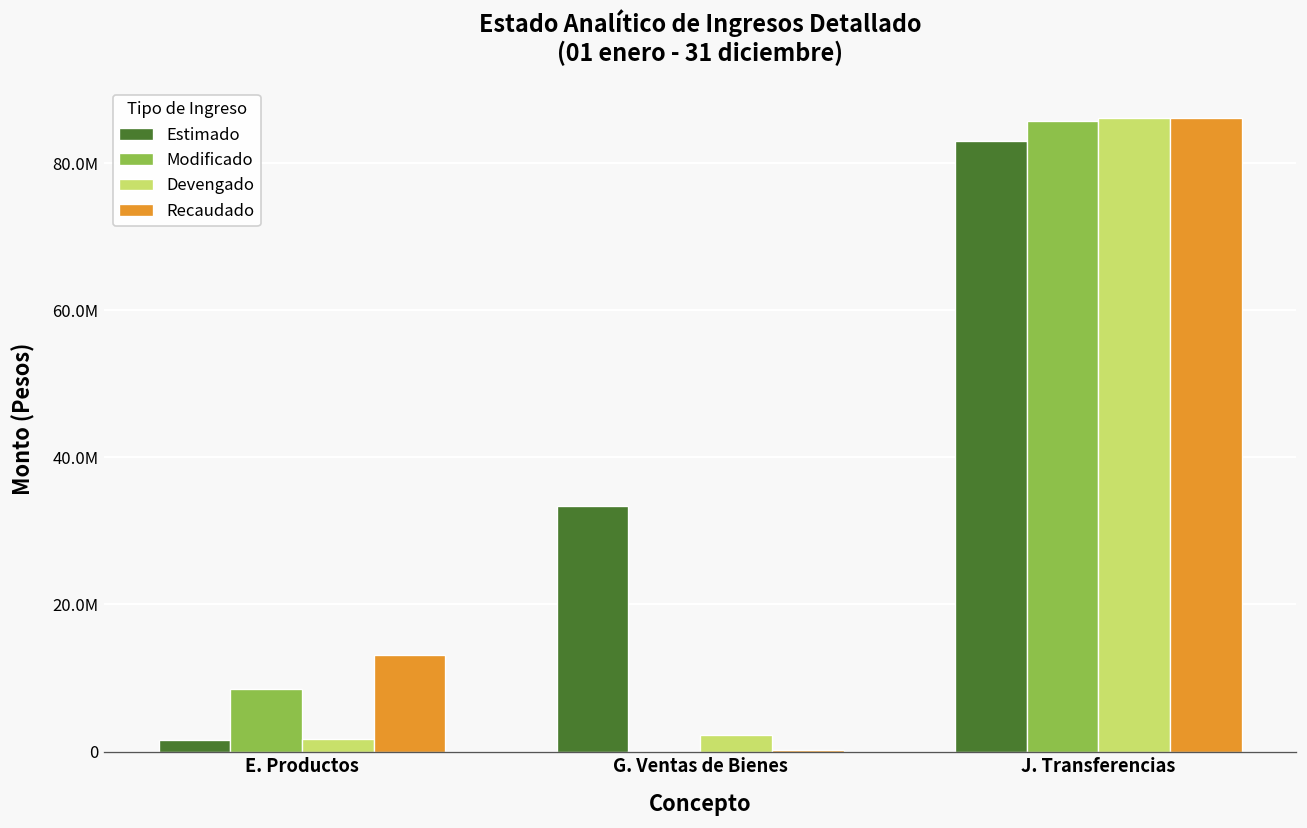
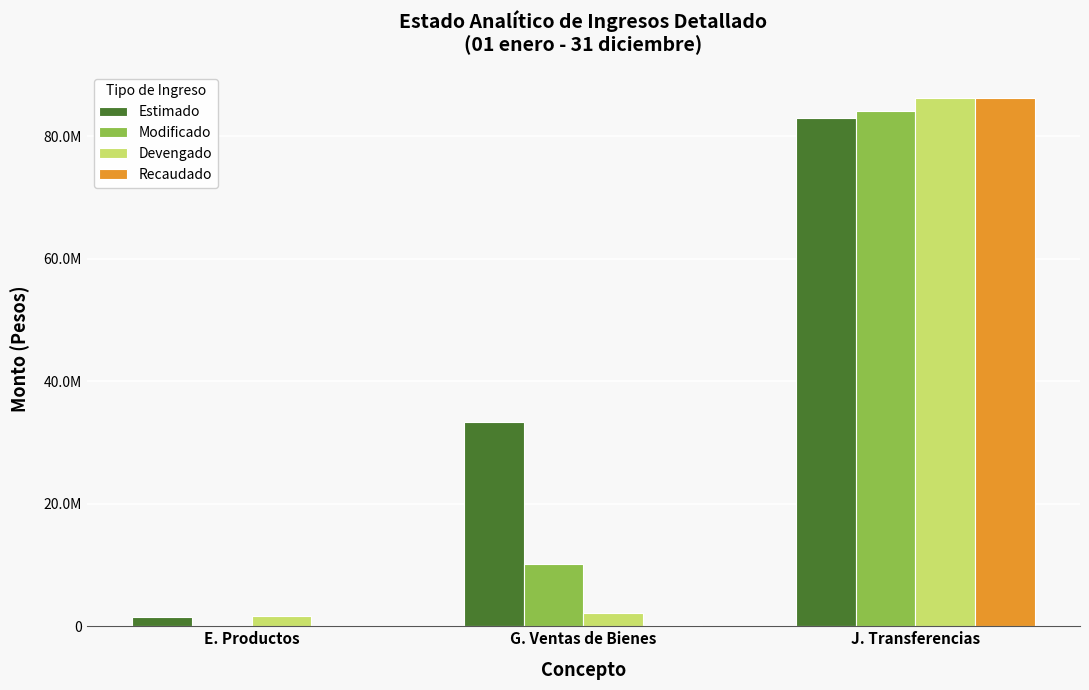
  {
    "Estimado": {
      "E. Productos": 2000000,
      "G. Ventas de Bienes": 33000000,
      "J. Transferencias": 83000000
    },
    "Modificado": {
-     "E. Productos": 8000000,
-     "G. Ventas de Bienes": 0,
-     "J. Transferencias": 86000000
+     "E. Productos": 0,
+     "G. Ventas de Bienes": 10000000,
+     "J. Transferencias": 84000000
    },
    "Devengado": {
      "E. Productos": 2000000,
      "G. Ventas de Bienes": 2000000,
      "J. Transferencias": 86000000
    },
    "Recaudado": {
-     "E. Productos": 13000000,
+     "E. Productos": 0,
      "J. Transferencias": 86000000
    }
  }
